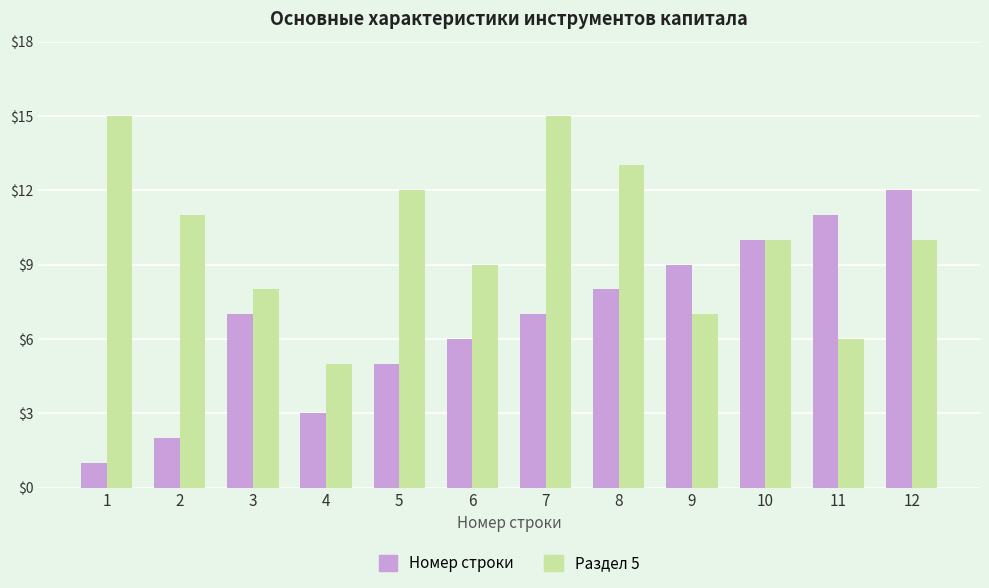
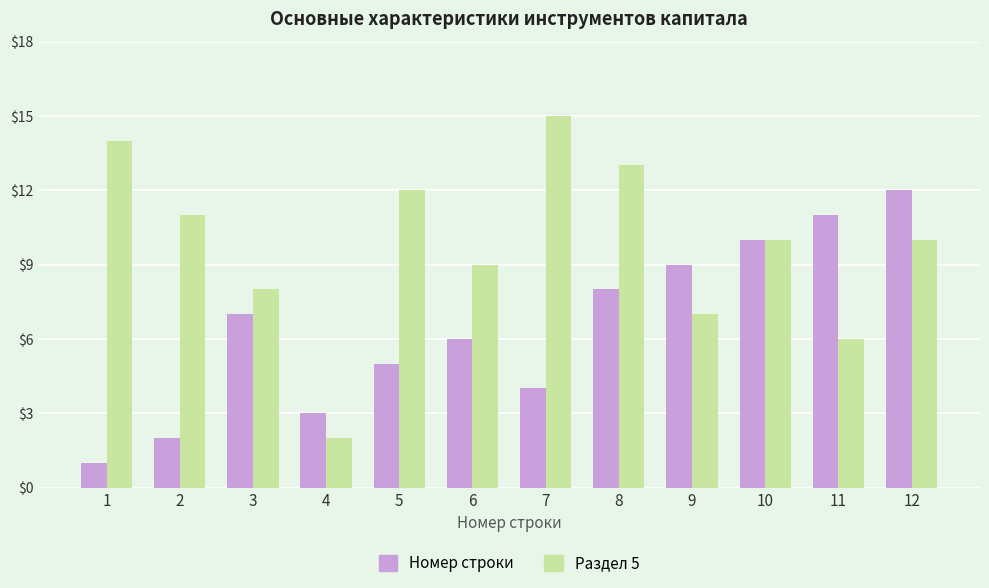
  {
    "Номер строки": {
      "1": "$1",
      "2": "$2",
      "3": "$7",
      "4": "$3",
      "5": "$5",
      "6": "$6",
-     "7": "$7",
+     "7": "$4",
      "8": "$8",
      "9": "$9",
      "10": "$10",
      "11": "$11",
      "12": "$12"
    },
    "Раздел 5": {
-     "1": "$15",
+     "1": "$14",
      "2": "$11",
      "3": "$8",
-     "4": "$5",
+     "4": "$2",
      "5": "$12",
      "6": "$9",
      "7": "$15",
      "8": "$13",
      "9": "$7",
      "10": "$10",
      "11": "$6",
      "12": "$10"
    }
  }
